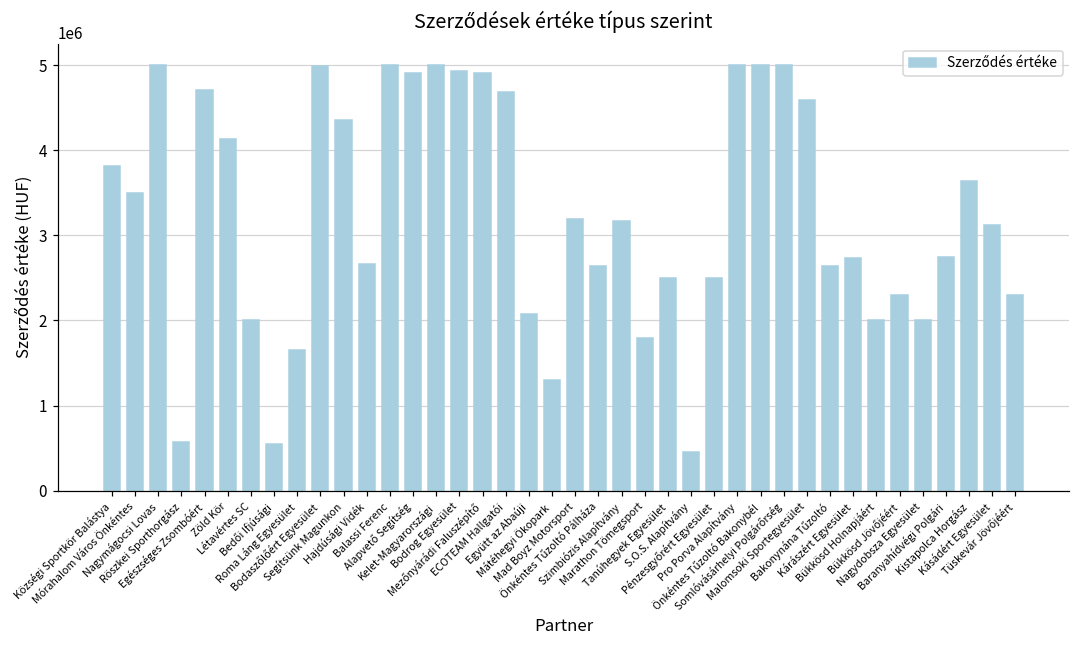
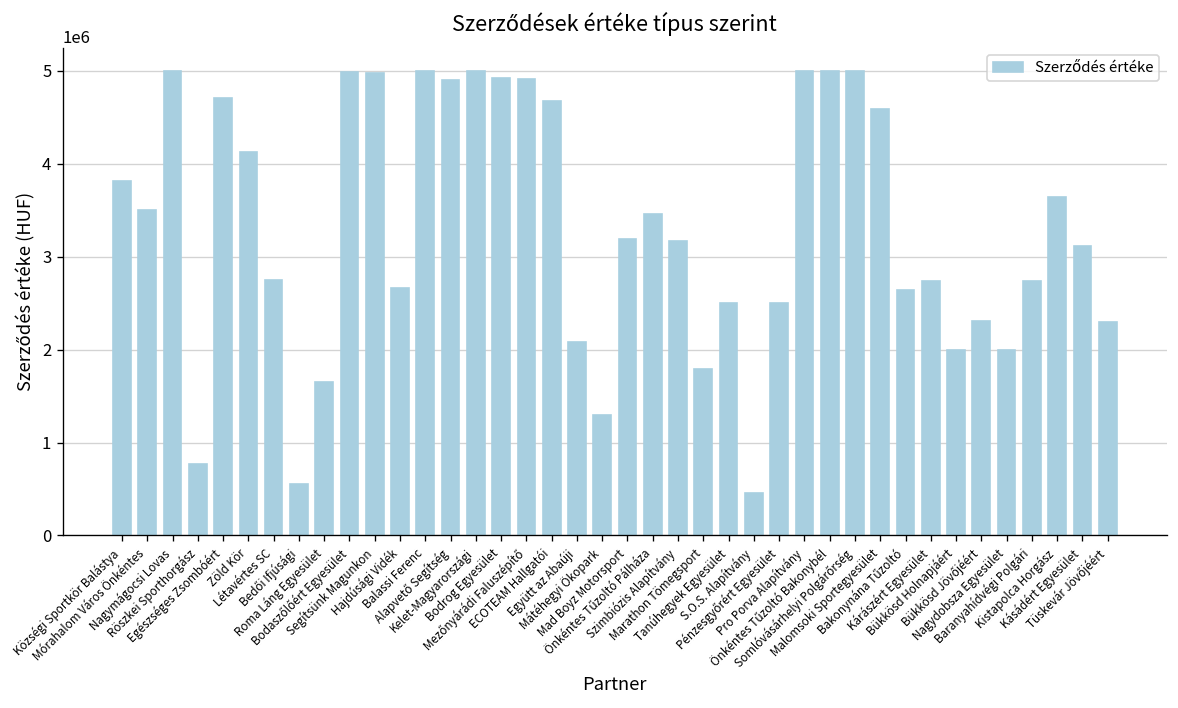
  {
    "Községi Sportkör Balástya": 3800000,
    "Mórahalom Város Önkéntes": 3500000,
    "Nagymágocsi Lovas": 5000000,
-   "Röszkei Sporthorgász": 600000,
+   "Röszkei Sporthorgász": 800000,
    "Egészséges Zsombóért": 4700000,
    "Zöld Kör": 4100000,
-   "Létavértes SC": 2000000,
+   "Létavértes SC": 2700000,
    "Bedői Ifjúsági": 600000,
    "Roma Láng Egyesület": 1700000,
    "Bodaszőlőért Egyesület": 5000000,
-   "Segítsünk Magunkon": 4400000,
+   "Segítsünk Magunkon": 5000000,
    "Hajdúsági Vidék": 2700000,
    "Balassi Ferenc": 5000000,
    "Alapvető Segítség": 4900000,
    "Kelet-Magyarországi": 5000000,
    "Bodrog Egyesület": 4900000,
    "Mezőnyárádi Faluszépítő": 4900000,
    "ECOTEAM Hallgatói": 4700000,
    "Együtt az Abaúji": 2100000,
    "Mátéhegyi Ökopark": 1300000,
    "Mad Boyz Motorsport": 3200000,
-   "Önkéntes Tűzoltó Pálháza": 2600000,
+   "Önkéntes Tűzoltó Pálháza": 3500000,
    "Szimbiózis Alapítvány": 3200000,
    "Marathon Tömegsport": 1800000,
    "Tanúhegyek Egyesület": 2500000,
    "S.O.S. Alapítvány": 500000,
    "Pénzesgyőrért Egyesület": 2500000,
    "Pro Porva Alapítvány": 5000000,
    "Önkéntes Tűzoltó Bakonybél": 5000000,
    "Somlóvásárhelyi Polgárőrség": 5000000,
    "Malomsoki Sportegyesület": 4600000,
    "Bakonynána Tűzoltó": 2600000,
    "Kárászért Egyesület": 2700000,
    "Bükkösd Holnapjáért": 2000000,
    "Bükkösd Jövőjéért": 2300000,
    "Nagydobsza Egyesület": 2000000,
    "Baranyahídvégi Polgári": 2700000,
    "Kistapolca Horgász": 3600000,
    "Kásádért Egyesület": 3100000,
    "Tüskevár Jövőjéért": 2300000
  }
